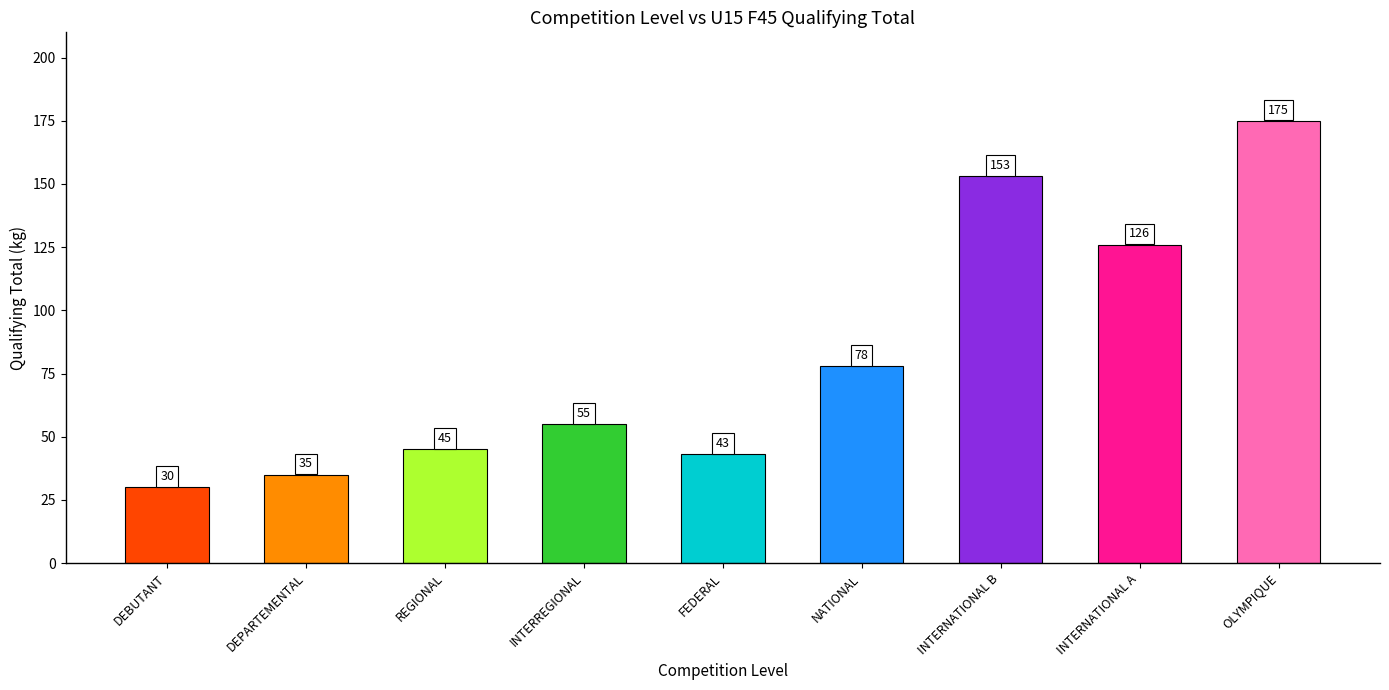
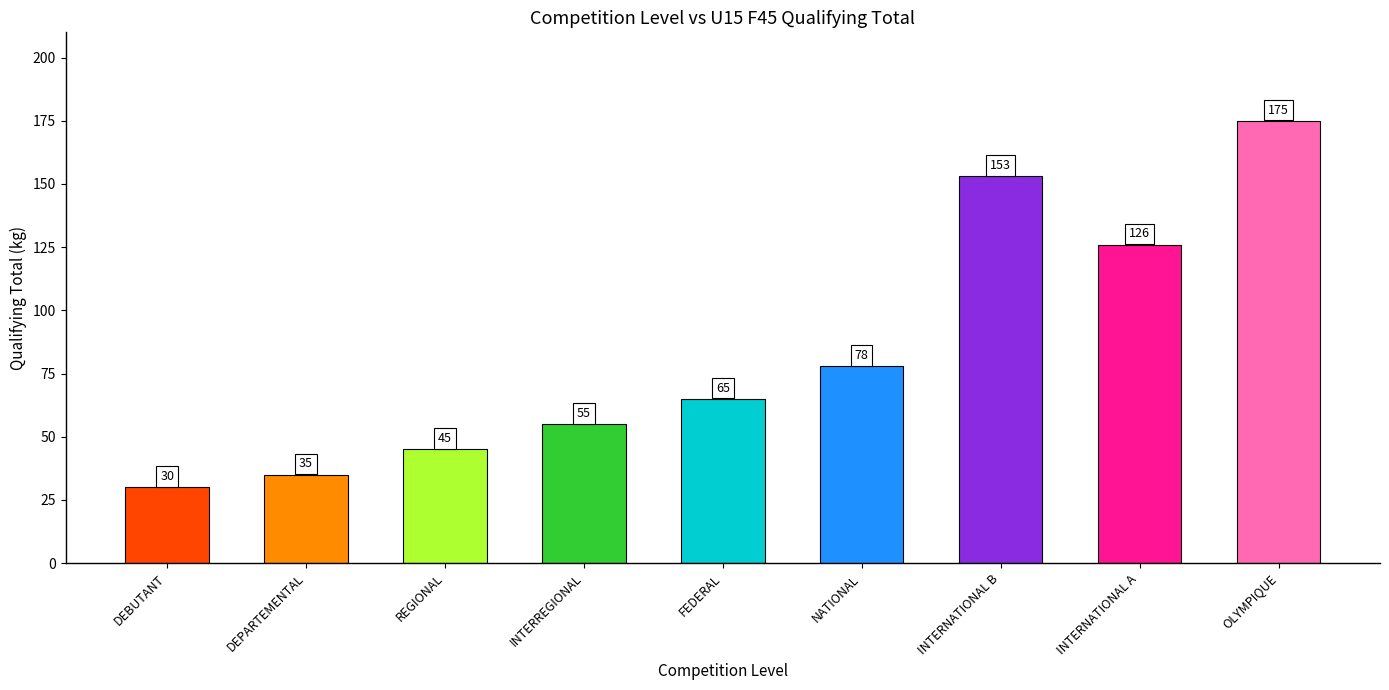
  {
-   "FEDERAL": 43
+   "FEDERAL": 65
  }
